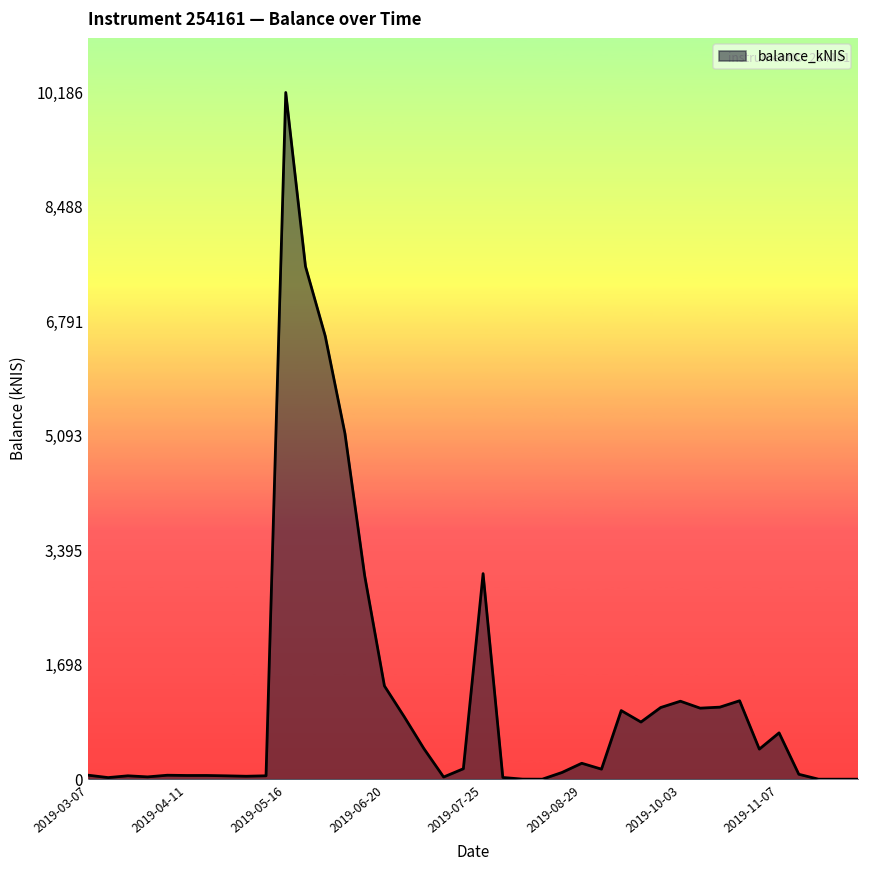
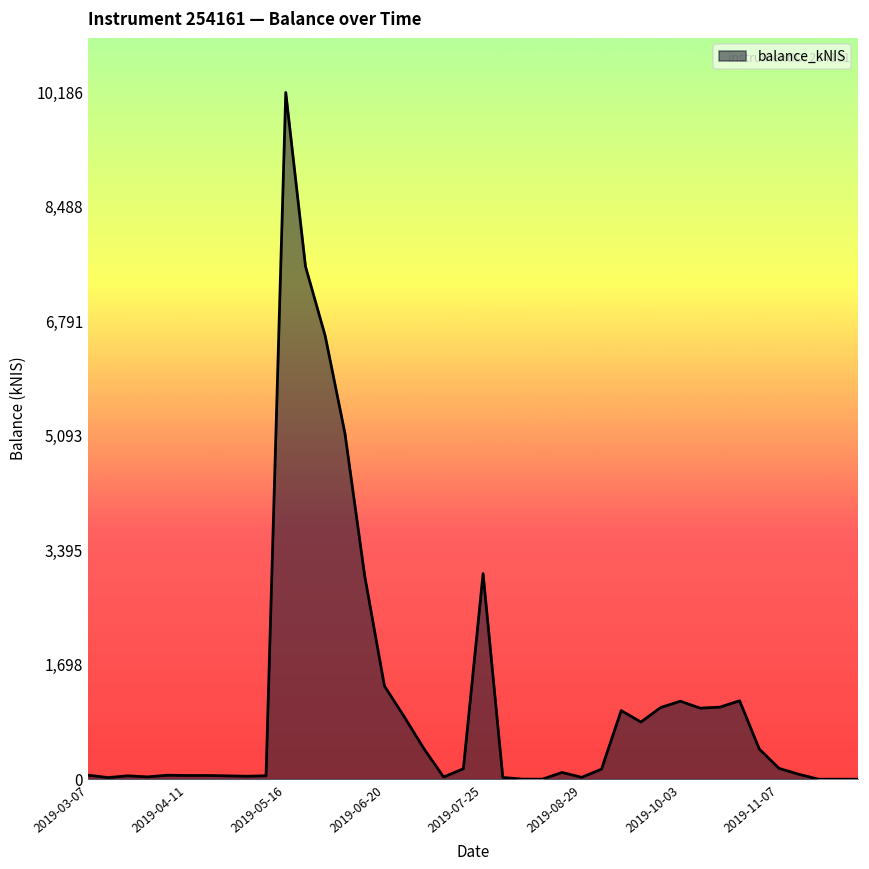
  {
    "2019-03-07": "100",
    "2019-04-11": "100",
    "2019-05-16": "10,200",
    "2019-06-20": "1,400",
    "2019-07-25": "3,000",
-   "2019-08-29": "200",
+   "2019-08-29": "0",
    "2019-10-03": "1,200",
-   "2019-11-07": "700"
+   "2019-11-07": "200"
  }
